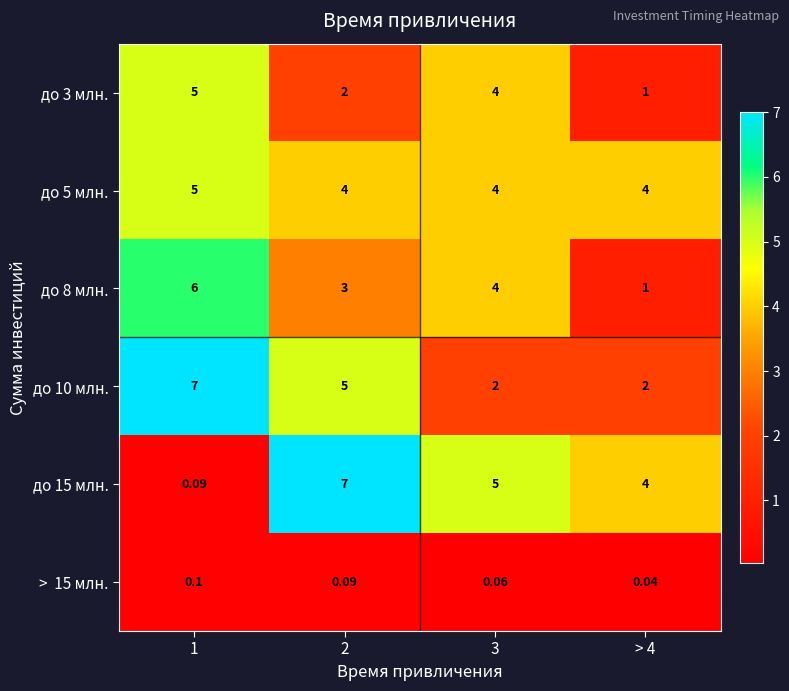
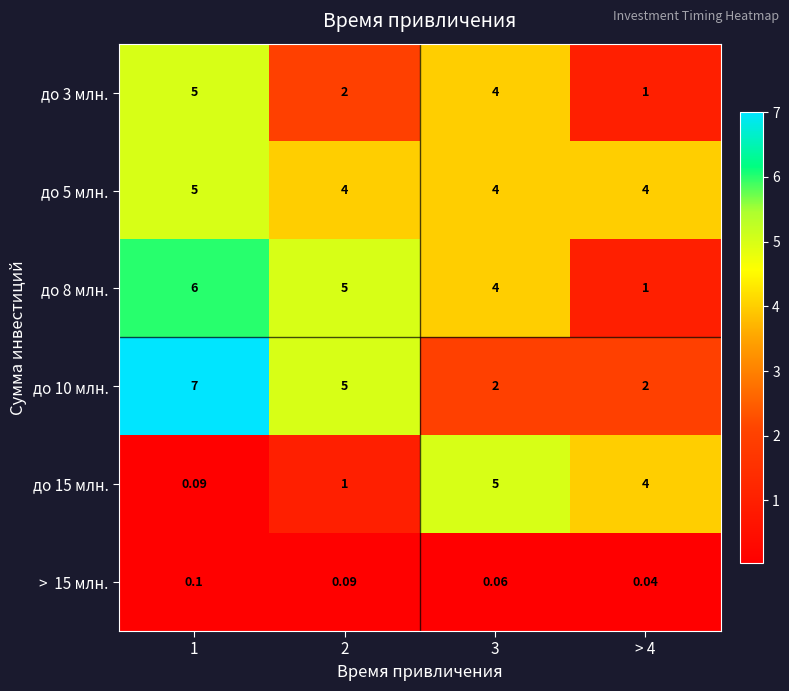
  {
    "до 3 млн.": {
      "1": 5,
      "2": 2,
      "3": 4,
      "> 4": 1
    },
    "до 5 млн.": {
      "1": 5,
      "2": 4,
      "3": 4,
      "> 4": 4
    },
    "до 8 млн.": {
      "1": 6,
-     "2": 3,
+     "2": 5,
      "3": 4,
      "> 4": 1
    },
    "до 10 млн.": {
      "1": 7,
      "2": 5,
      "3": 2,
      "> 4": 2
    },
    "до 15 млн.": {
      "1": 0.09,
-     "2": 7,
+     "2": 1,
      "3": 5,
      "> 4": 4
    },
    "> 15 млн.": {
      "1": 0.1,
      "2": 0.09,
      "3": 0.06,
      "> 4": 0.04
    }
  }
